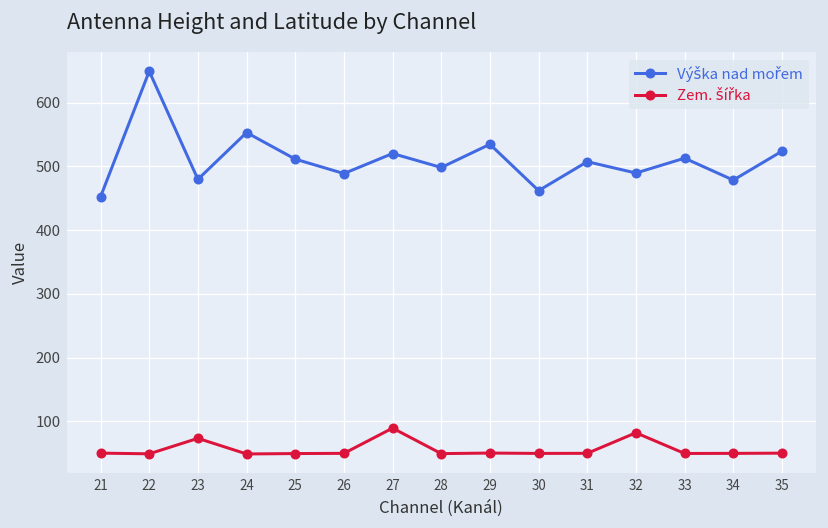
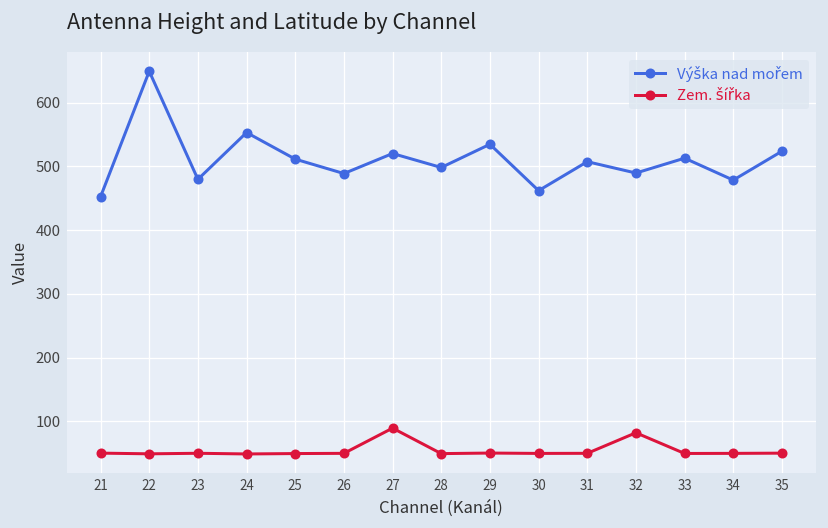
  {
    "Výška nad mořem": {
      "21": 450,
      "22": 650,
      "23": 480,
      "24": 550,
      "25": 510,
      "26": 490,
      "27": 520,
      "28": 500,
      "29": 530,
      "30": 460,
      "31": 510,
      "32": 490,
      "33": 510,
      "34": 480,
      "35": 520
    },
    "Zem. šířka": {
      "21": 50,
      "22": 50,
-     "23": 70,
+     "23": 50,
      "24": 50,
      "25": 50,
      "26": 50,
      "27": 90,
      "28": 50,
      "29": 50,
      "30": 50,
      "31": 50,
      "32": 80,
      "33": 50,
      "34": 50,
      "35": 50
    }
  }
